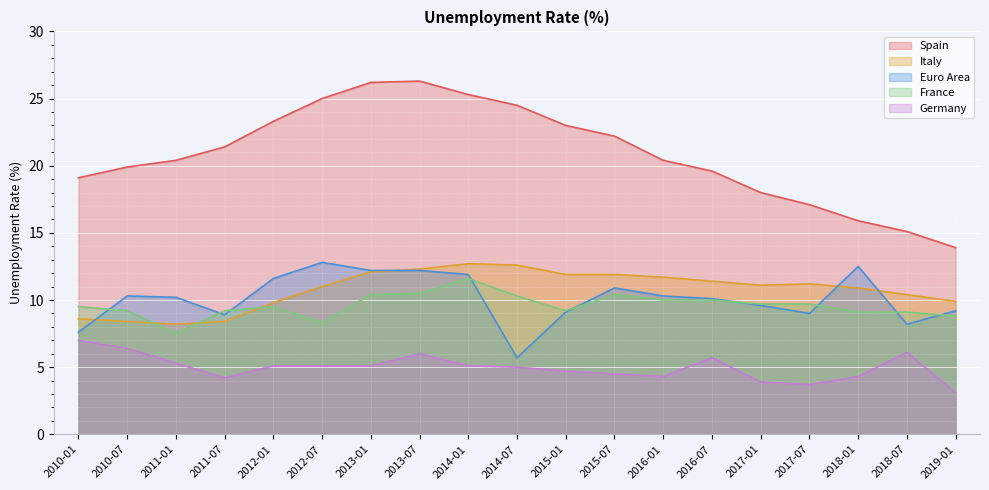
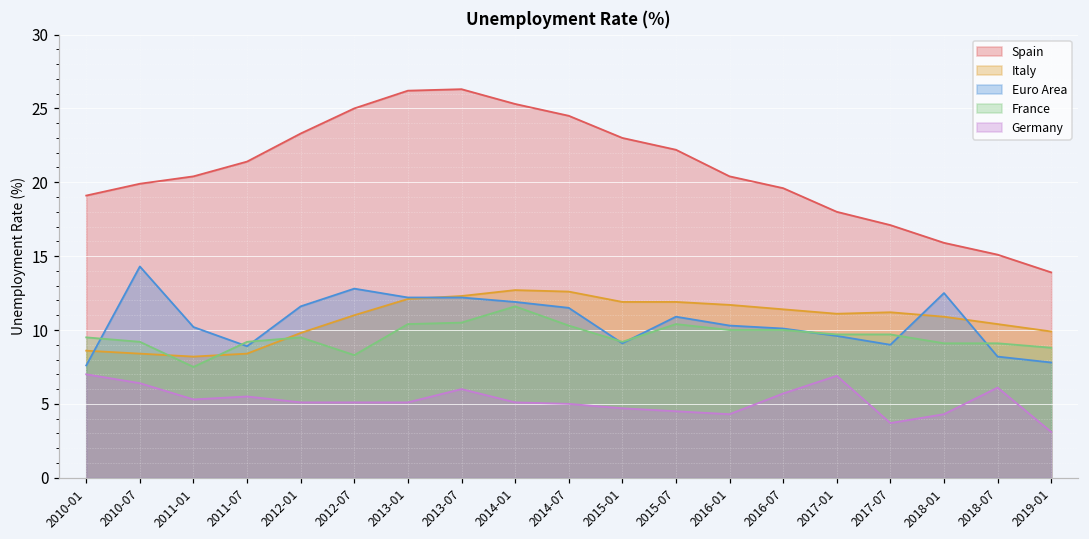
  {
    "Euro Area": {
      "2010-01": 7.6,
-     "2010-07": 10.3,
+     "2010-07": 14.3,
      "2011-01": 10.2,
      "2011-07": 8.9,
      "2012-01": 11.6,
      "2012-07": 12.8,
      "2014-01": 11.9,
-     "2014-07": 5.7,
+     "2014-07": 11.5,
      "2015-07": 10.9,
      "2016-01": 10.3,
      "2017-07": 9.0,
      "2018-01": 12.5,
      "2018-07": 8.2,
-     "2019-01": 9.2
+     "2019-01": 7.8
    },
    "France": {
      "2010-01": 9.5,
      "2010-07": 9.2,
      "2011-01": 7.5,
      "2011-07": 9.2,
      "2012-01": 9.5,
      "2012-07": 8.3,
      "2013-01": 10.4,
      "2013-07": 10.5,
      "2014-01": 11.6,
      "2014-07": 10.3,
      "2015-07": 10.4,
      "2016-01": 10.0,
      "2017-07": 9.7,
      "2018-01": 9.1,
      "2018-07": 9.1,
      "2019-01": 8.8
    },
    "Germany": {
      "2010-01": 7.0,
      "2010-07": 6.4,
      "2011-01": 5.3,
-     "2011-07": 4.2,
+     "2011-07": 5.5,
      "2012-01": 5.1,
      "2012-07": 5.1,
      "2013-01": 5.1,
      "2013-07": 6.0,
      "2014-01": 5.1,
      "2014-07": 5.0,
      "2015-01": 4.7,
      "2015-07": 4.5,
      "2016-01": 4.3,
      "2016-07": 5.7,
-     "2017-01": 3.9,
+     "2017-01": 6.9,
      "2017-07": 3.7,
      "2018-01": 4.3,
      "2018-07": 6.1,
      "2019-01": 3.1
    }
  }
